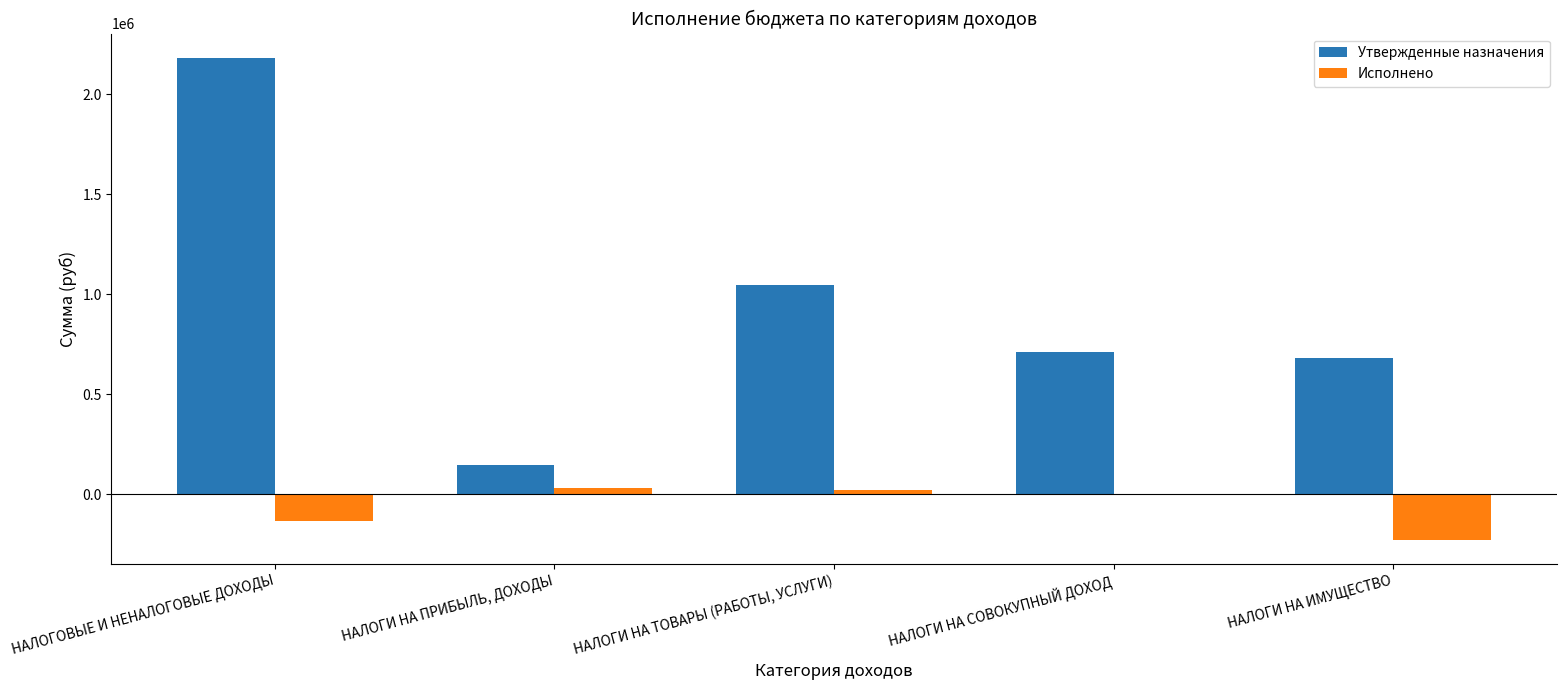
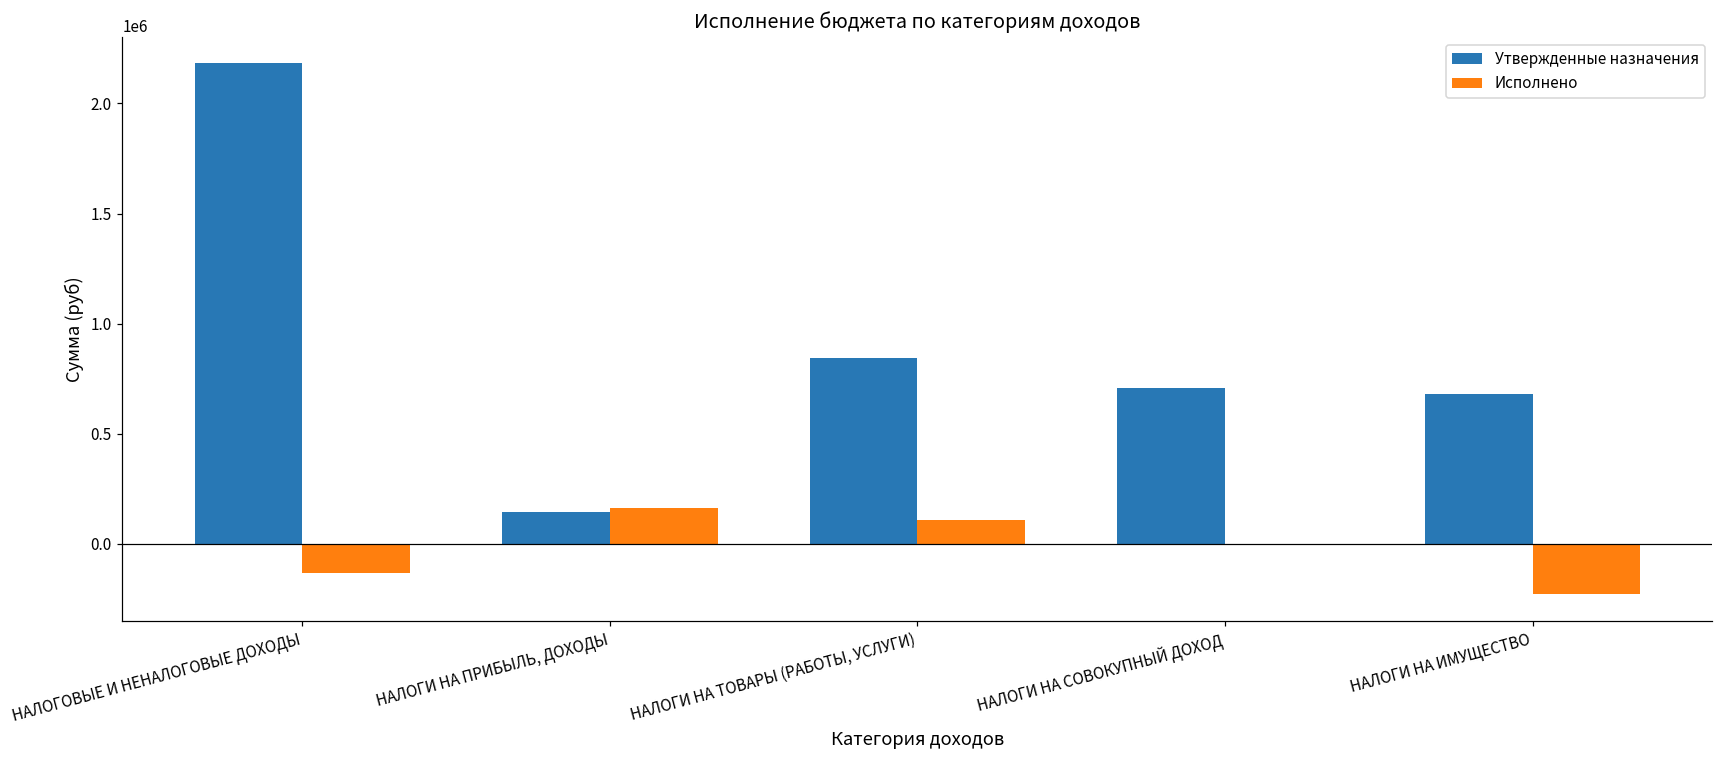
  {
    "Утвержденные назначения": {
      "НАЛОГОВЫЕ И НЕНАЛОГОВЫЕ ДОХОДЫ": 2180000,
      "НАЛОГИ НА ПРИБЫЛЬ, ДОХОДЫ": 150000,
-     "НАЛОГИ НА ТОВАРЫ (РАБОТЫ, УСЛУГИ)": 1050000,
+     "НАЛОГИ НА ТОВАРЫ (РАБОТЫ, УСЛУГИ)": 840000,
      "НАЛОГИ НА СОВОКУПНЫЙ ДОХОД": 710000,
      "НАЛОГИ НА ИМУЩЕСТВО": 680000
    },
    "Исполнено": {
      "НАЛОГОВЫЕ И НЕНАЛОГОВЫЕ ДОХОДЫ": -130000,
-     "НАЛОГИ НА ПРИБЫЛЬ, ДОХОДЫ": 30000,
-     "НАЛОГИ НА ТОВАРЫ (РАБОТЫ, УСЛУГИ)": 20000,
+     "НАЛОГИ НА ПРИБЫЛЬ, ДОХОДЫ": 160000,
+     "НАЛОГИ НА ТОВАРЫ (РАБОТЫ, УСЛУГИ)": 110000,
      "НАЛОГИ НА СОВОКУПНЫЙ ДОХОД": 0,
      "НАЛОГИ НА ИМУЩЕСТВО": -230000
    }
  }
